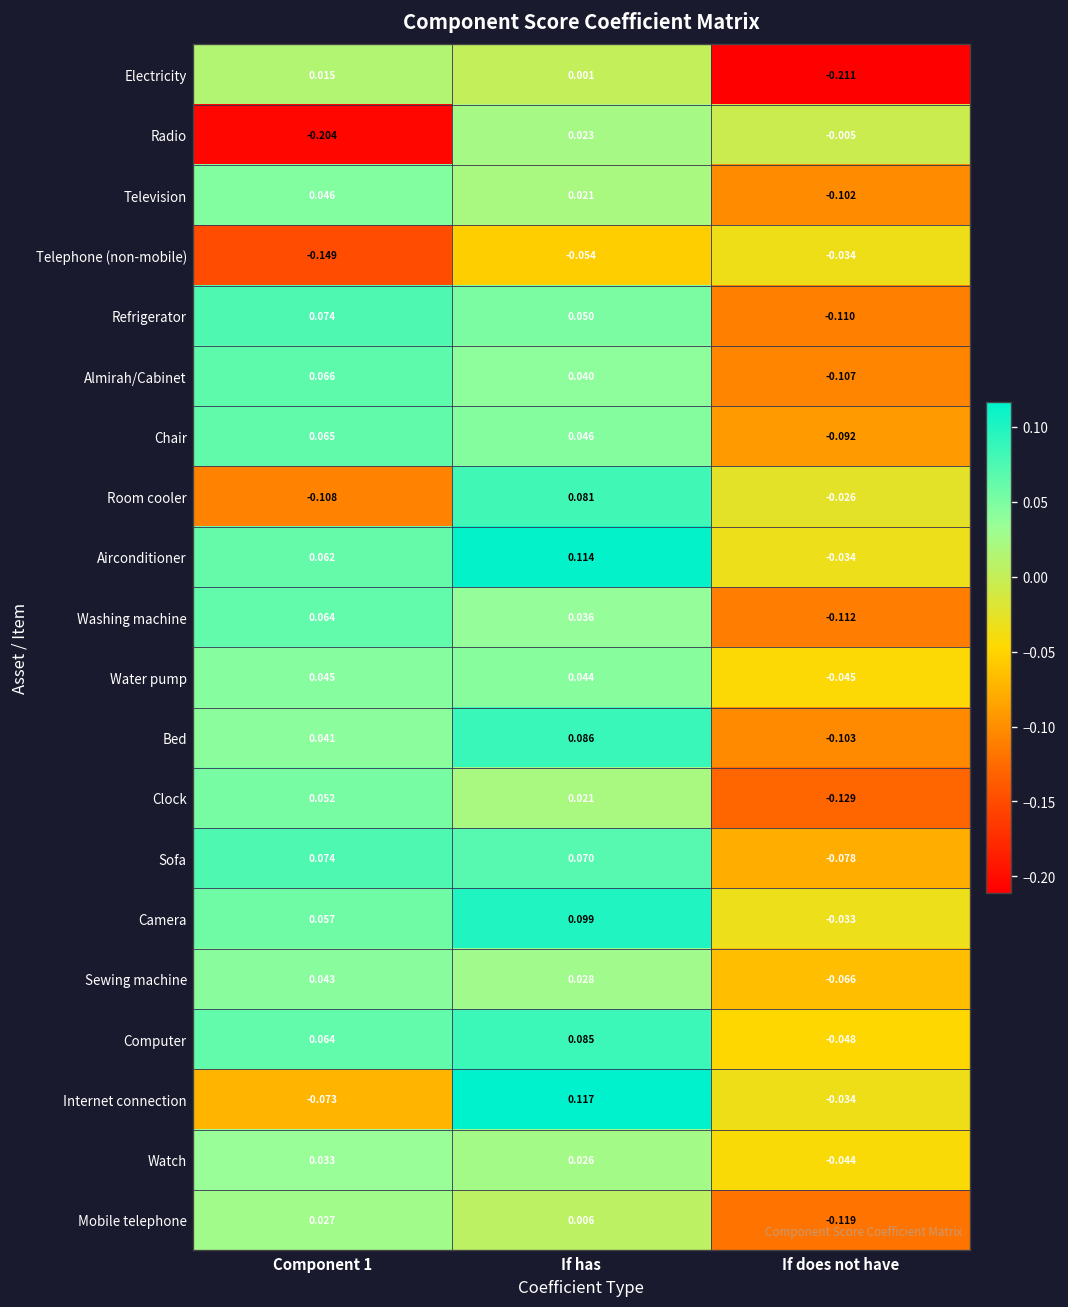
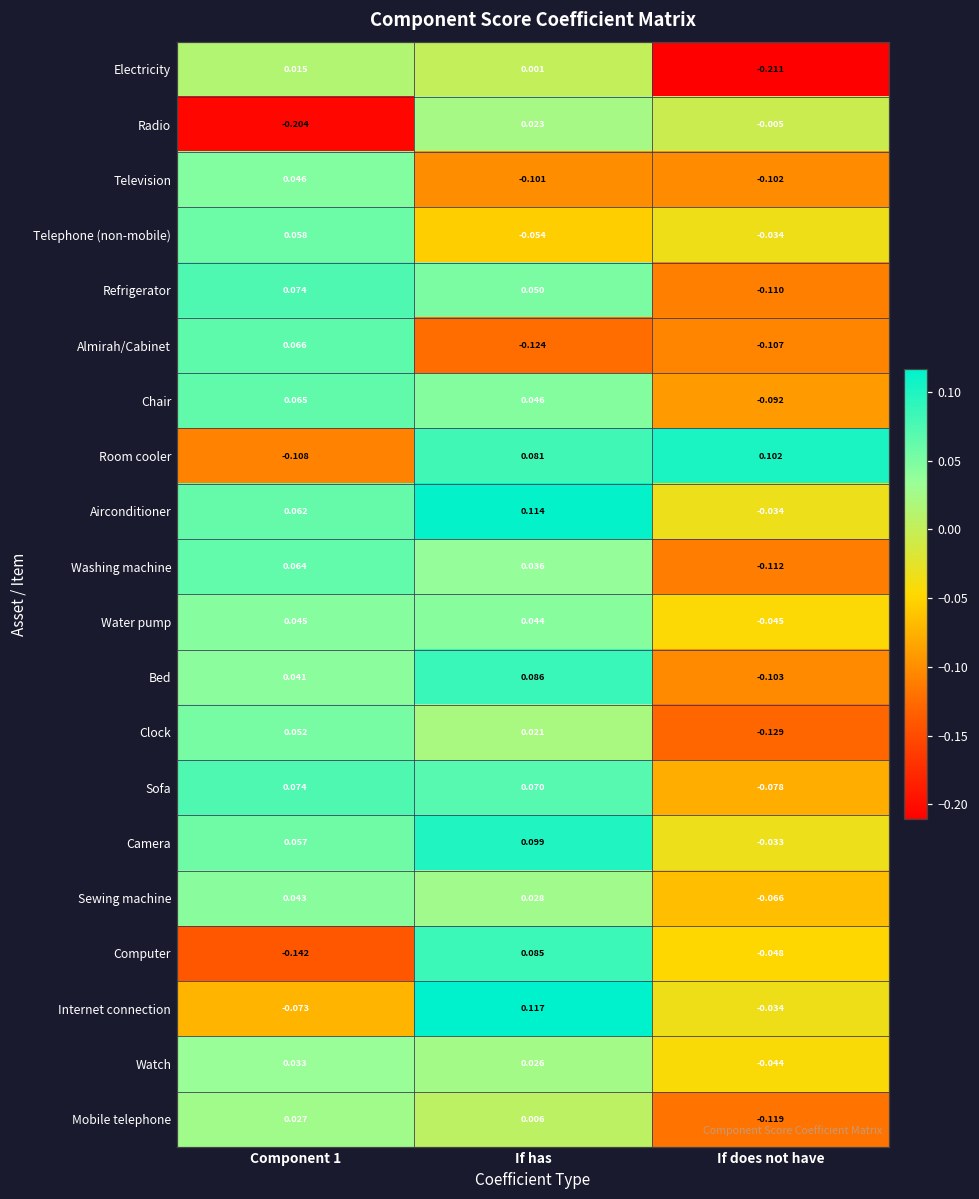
  {
    "Electricity": {
      "Component 1": 0.015,
      "If has": 0.001,
      "If does not have": -0.211
    },
    "Radio": {
      "Component 1": -0.204,
      "If has": 0.023,
      "If does not have": -0.005
    },
    "Television": {
      "Component 1": 0.046,
-     "If has": 0.021,
+     "If has": -0.101,
      "If does not have": -0.102
    },
    "Telephone (non-mobile)": {
-     "Component 1": -0.149,
+     "Component 1": 0.058,
      "If has": -0.054,
      "If does not have": -0.034
    },
    "Refrigerator": {
      "Component 1": 0.074,
      "If has": 0.050,
      "If does not have": -0.110
    },
    "Almirah/Cabinet": {
      "Component 1": 0.066,
-     "If has": 0.040,
+     "If has": -0.124,
      "If does not have": -0.107
    },
    "Chair": {
      "Component 1": 0.065,
      "If has": 0.046,
      "If does not have": -0.092
    },
    "Room cooler": {
      "Component 1": -0.108,
      "If has": 0.081,
-     "If does not have": -0.026
+     "If does not have": 0.102
    },
    "Airconditioner": {
      "Component 1": 0.062,
      "If has": 0.114,
      "If does not have": -0.034
    },
    "Washing machine": {
      "Component 1": 0.064,
      "If has": 0.036,
      "If does not have": -0.112
    },
    "Water pump": {
      "Component 1": 0.045,
      "If has": 0.044,
      "If does not have": -0.045
    },
    "Bed": {
      "Component 1": 0.041,
      "If has": 0.086,
      "If does not have": -0.103
    },
    "Clock": {
      "Component 1": 0.052,
      "If has": 0.021,
      "If does not have": -0.129
    },
    "Sofa": {
      "Component 1": 0.074,
      "If has": 0.070,
      "If does not have": -0.078
    },
    "Camera": {
      "Component 1": 0.057,
      "If has": 0.099,
      "If does not have": -0.033
    },
    "Sewing machine": {
      "Component 1": 0.043,
      "If has": 0.028,
      "If does not have": -0.066
    },
    "Computer": {
-     "Component 1": 0.064,
+     "Component 1": -0.142,
      "If has": 0.085,
      "If does not have": -0.048
    },
    "Internet connection": {
      "Component 1": -0.073,
      "If has": 0.117,
      "If does not have": -0.034
    },
    "Watch": {
      "Component 1": 0.033,
      "If has": 0.026,
      "If does not have": -0.044
    },
    "Mobile telephone": {
      "Component 1": 0.027,
      "If has": 0.006
    }
  }
